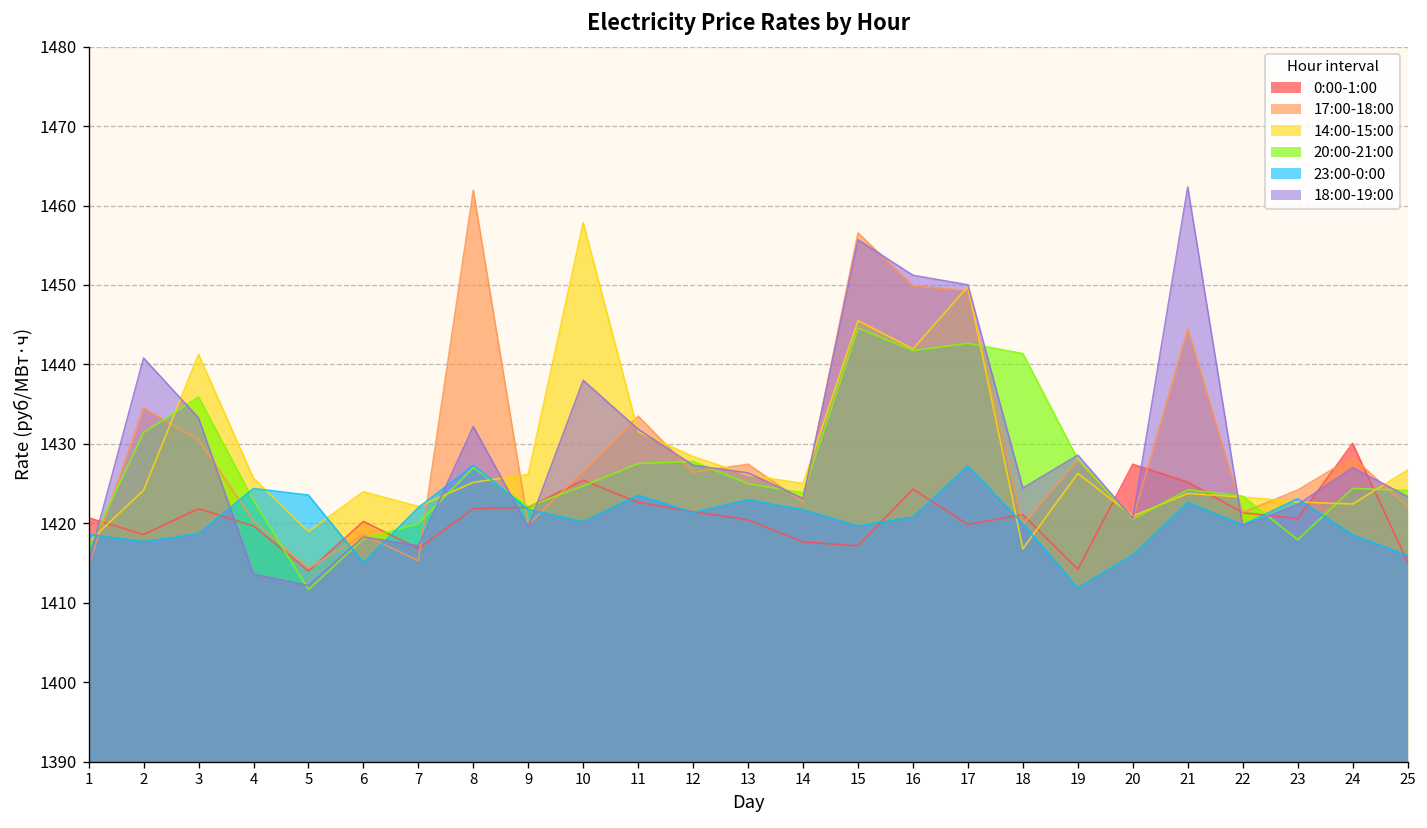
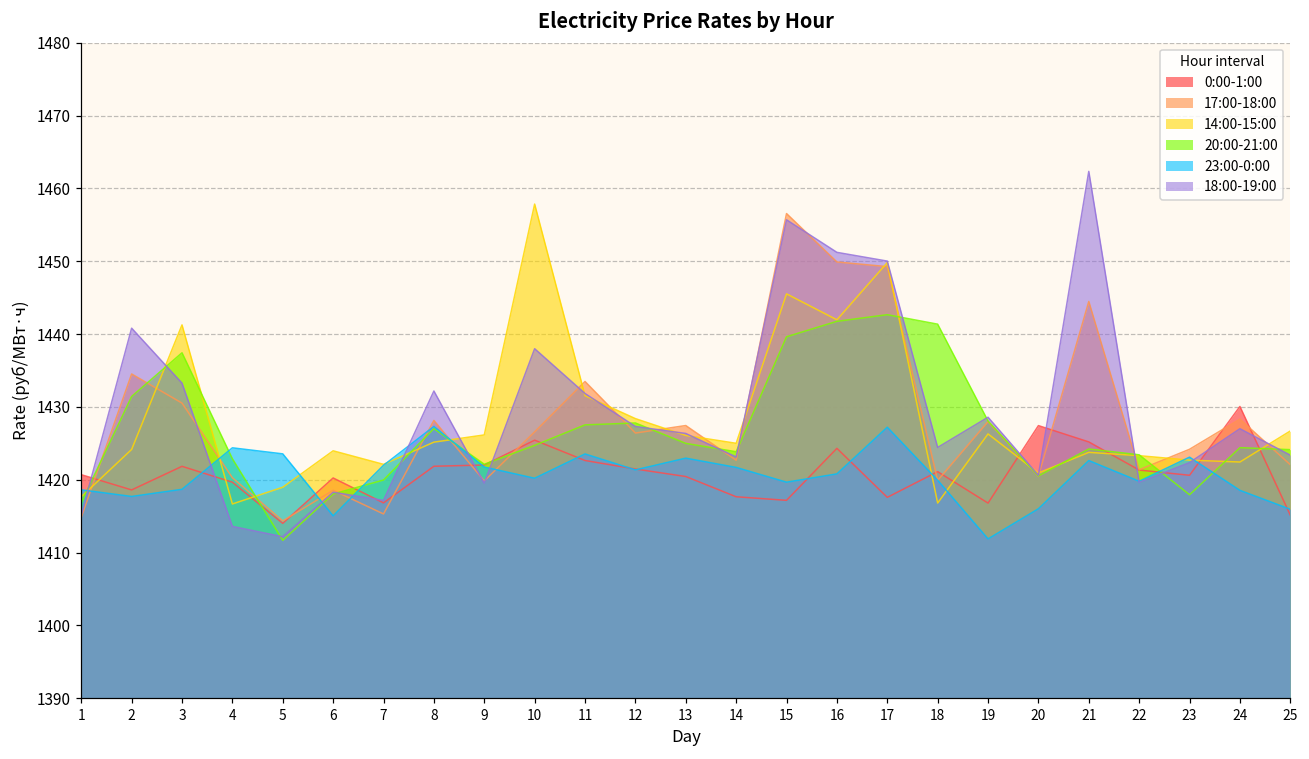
  {
    "0:00-1:00": {
      "1": 1421,
      "2": 1419,
      "3": 1422,
      "4": 1420,
      "6": 1420,
      "8": 1422,
      "10": 1425,
      "11": 1423,
      "13": 1420,
      "14": 1418,
      "15": 1417,
      "16": 1424,
-     "17": 1420,
+     "17": 1418,
      "18": 1421,
-     "19": 1414,
+     "19": 1417,
      "20": 1427,
      "21": 1425,
      "23": 1421,
      "24": 1430,
      "25": 1415
    },
    "17:00-18:00": {
      "2": 1435,
      "3": 1431,
      "4": 1420,
      "7": 1415,
-     "8": 1462,
+     "8": 1428,
      "10": 1427,
      "11": 1433,
      "12": 1426,
      "13": 1427,
      "14": 1423,
      "15": 1457,
      "16": 1450,
      "17": 1449,
      "21": 1444,
      "23": 1424,
      "24": 1428,
      "25": 1422
    },
    "14:00-15:00": {
      "1": 1418,
      "2": 1424,
      "3": 1441,
-     "4": 1426,
+     "4": 1417,
      "5": 1419,
      "6": 1424,
      "8": 1425,
      "9": 1426,
      "10": 1458,
      "12": 1428,
      "14": 1425,
      "15": 1446,
      "18": 1417,
      "19": 1426,
      "21": 1424,
      "24": 1422,
      "25": 1427
    },
    "20:00-21:00": {
      "1": 1417,
      "2": 1431,
-     "3": 1436,
+     "3": 1437,
      "4": 1423,
      "5": 1412,
      "7": 1420,
      "10": 1425,
      "11": 1428,
      "12": 1428,
      "13": 1425,
      "14": 1424,
-     "15": 1445,
+     "15": 1440,
      "17": 1443,
      "18": 1441,
      "21": 1424,
      "23": 1418,
      "24": 1424,
      "25": 1424
    },
    "23:00-0:00": {
      "1": 1419,
      "2": 1418,
      "3": 1419,
      "4": 1424,
      "5": 1424,
      "6": 1415,
      "10": 1420,
      "11": 1424,
      "13": 1423,
      "14": 1422,
      "15": 1420,
      "16": 1421,
      "17": 1427,
      "19": 1412,
      "20": 1416,
      "21": 1423,
      "23": 1423,
      "24": 1419,
      "25": 1416
    },
    "18:00-19:00": {
      "2": 1441,
      "3": 1433,
      "4": 1414,
      "5": 1412,
      "8": 1432,
      "10": 1438,
      "12": 1427,
      "14": 1423,
      "15": 1456,
      "16": 1451,
      "18": 1424,
      "19": 1429,
      "21": 1462,
      "24": 1427,
      "25": 1423
    }
  }
